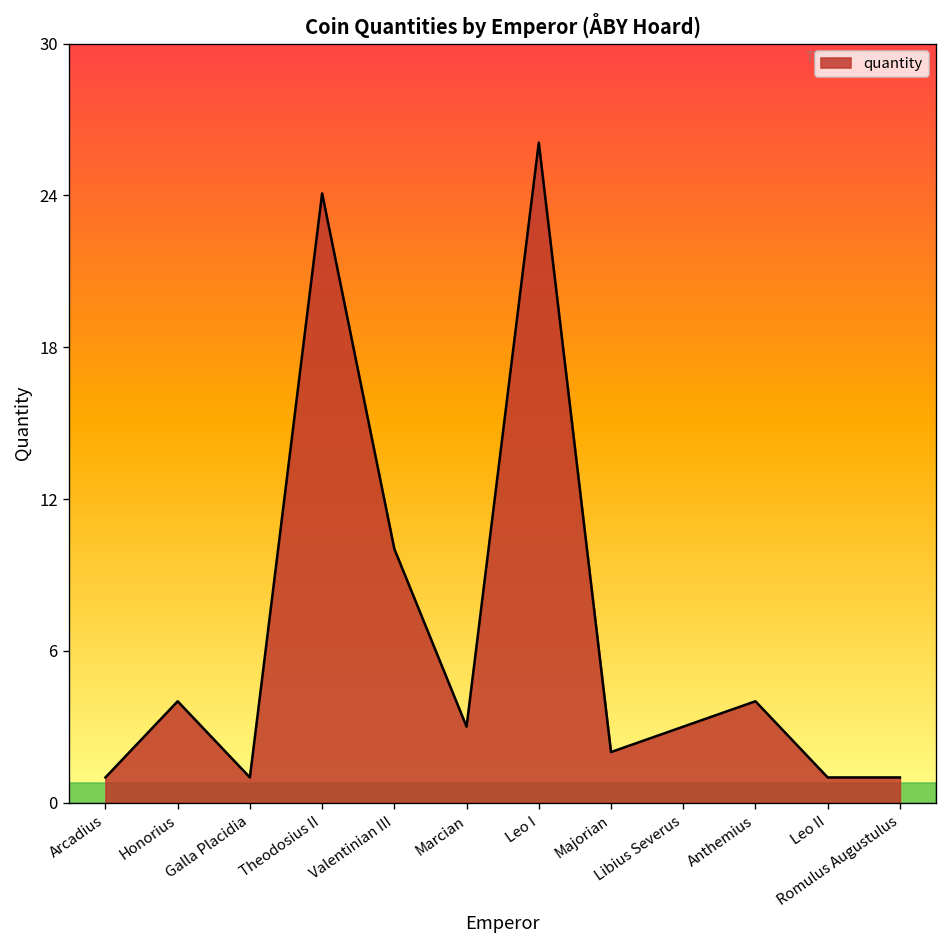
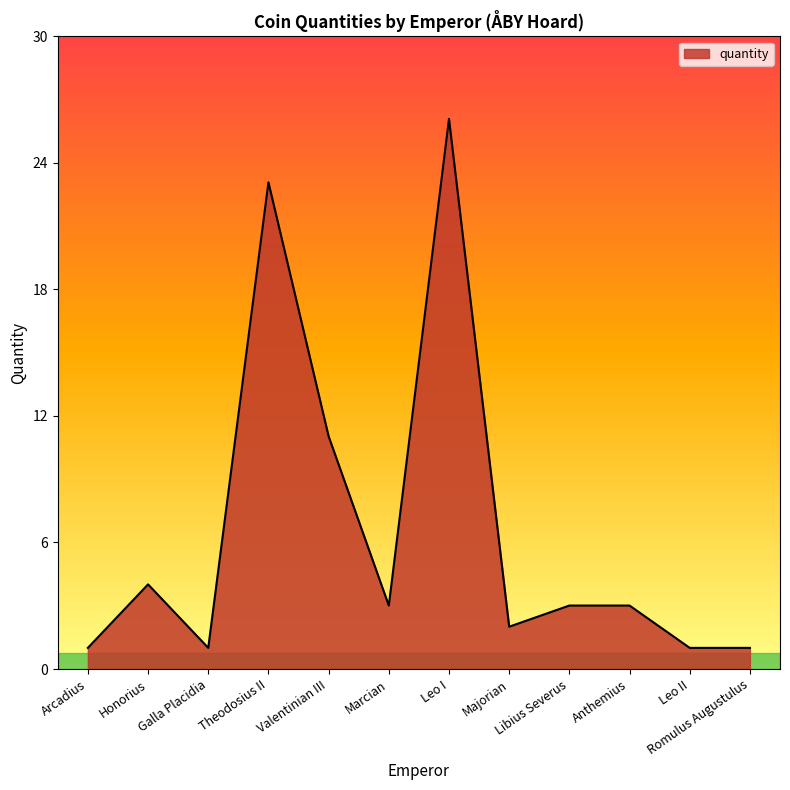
  {
    "Arcadius": 1,
    "Honorius": 4,
    "Galla Placidia": 1,
-   "Theodosius II": 24,
-   "Valentinian III": 10,
+   "Theodosius II": 23,
+   "Valentinian III": 11,
    "Marcian": 3,
    "Leo I": 26,
    "Majorian": 2,
    "Libius Severus": 3,
-   "Anthemius": 4,
+   "Anthemius": 3,
    "Leo II": 1,
    "Romulus Augustulus": 1
  }
